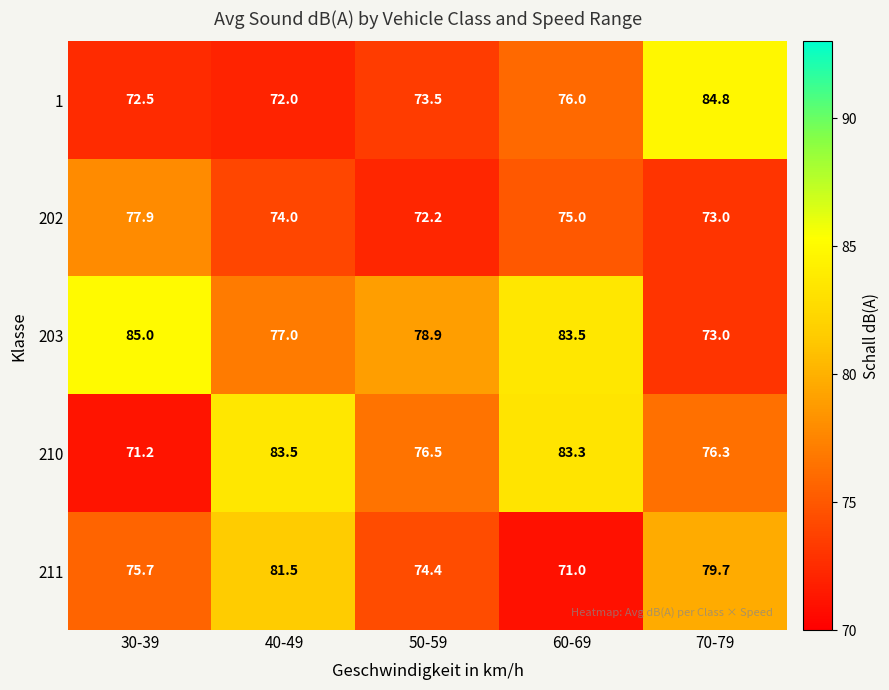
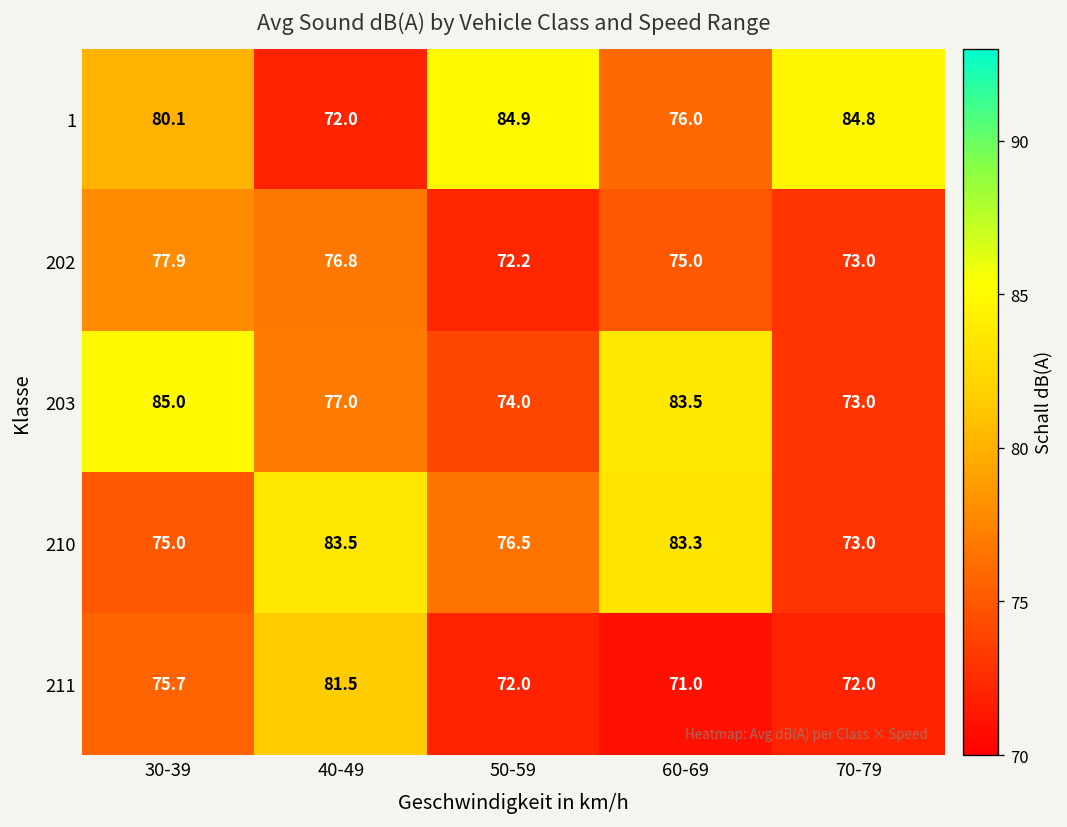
  {
    "1": {
-     "30-39": 72.5,
+     "30-39": 80.1,
      "40-49": 72.0,
-     "50-59": 73.5,
+     "50-59": 84.9,
      "60-69": 76.0,
      "70-79": 84.8
    },
    "202": {
      "30-39": 77.9,
-     "40-49": 74.0,
+     "40-49": 76.8,
      "50-59": 72.2,
      "60-69": 75.0,
      "70-79": 73.0
    },
    "203": {
      "30-39": 85.0,
      "40-49": 77.0,
-     "50-59": 78.9,
+     "50-59": 74.0,
      "60-69": 83.5,
      "70-79": 73.0
    },
    "210": {
-     "30-39": 71.2,
+     "30-39": 75.0,
      "40-49": 83.5,
      "50-59": 76.5,
      "60-69": 83.3,
-     "70-79": 76.3
+     "70-79": 73.0
    },
    "211": {
      "30-39": 75.7,
      "40-49": 81.5,
-     "50-59": 74.4,
+     "50-59": 72.0,
      "60-69": 71.0,
-     "70-79": 79.7
+     "70-79": 72.0
    }
  }
